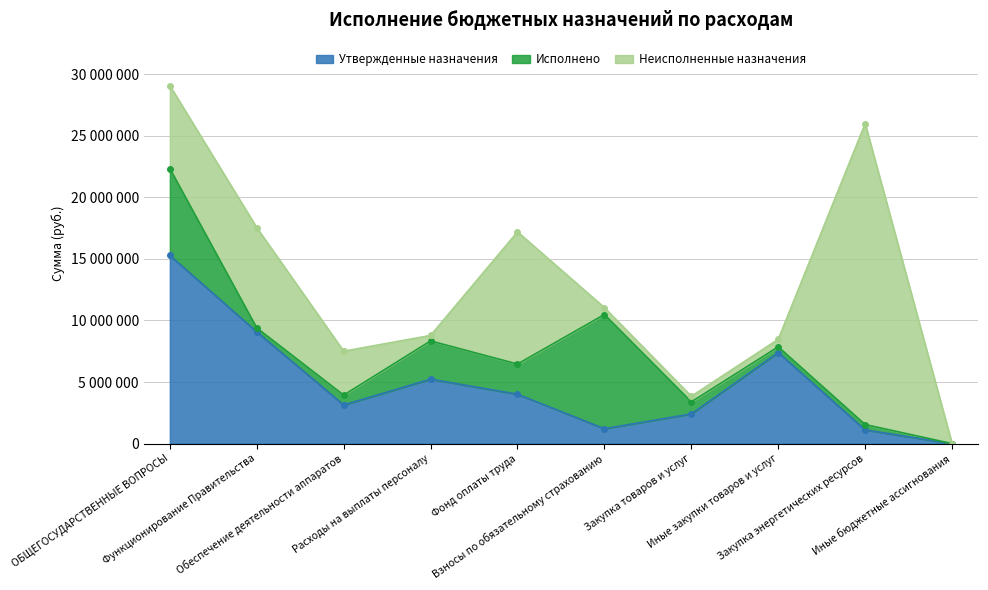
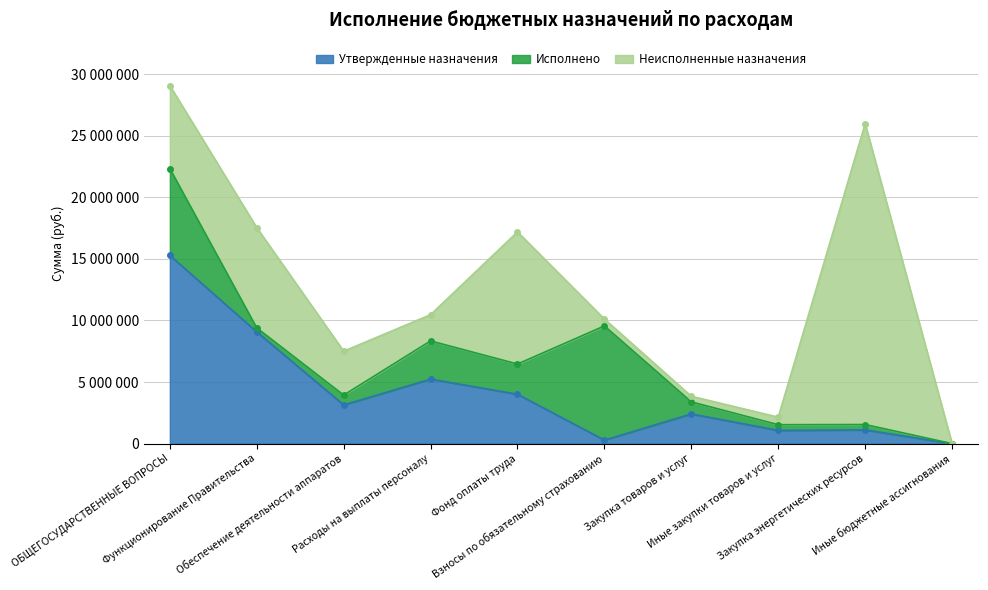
  {
    "Утвержденные назначения": {
      "ОБЩЕГОСУДАРСТВЕННЫЕ ВОПРОСЫ": 15300000,
      "Функционирование Правительства": 9100000,
      "Обеспечение деятельности аппаратов": 3100000,
      "Расходы на выплаты персоналу": 5200000,
      "Фонд оплаты труда": 4000000,
-     "Взносы по обязательному страхованию": 1200000,
+     "Взносы по обязательному страхованию": 300000,
      "Закупка товаров и услуг": 2400000,
-     "Иные закупки товаров и услуг": 7400000,
+     "Иные закупки товаров и услуг": 1100000,
      "Закупка энергетических ресурсов": 1100000
    },
    "Исполнено": {
      "ОБЩЕГОСУДАРСТВЕННЫЕ ВОПРОСЫ": 7100000,
      "Функционирование Правительства": 300000,
      "Обеспечение деятельности аппаратов": 800000,
      "Расходы на выплаты персоналу": 3100000,
      "Фонд оплаты труда": 2500000,
      "Взносы по обязательному страхованию": 9300000,
      "Закупка товаров и услуг": 1000000,
      "Иные закупки товаров и услуг": 500000,
      "Закупка энергетических ресурсов": 400000
    },
    "Неисполненные назначения": {
      "ОБЩЕГОСУДАРСТВЕННЫЕ ВОПРОСЫ": 6700000,
      "Функционирование Правительства": 8100000,
      "Обеспечение деятельности аппаратов": 3600000,
-     "Расходы на выплаты персоналу": 400000,
+     "Расходы на выплаты персоналу": 2100000,
      "Фонд оплаты труда": 10700000,
      "Взносы по обязательному страхованию": 600000,
      "Закупка товаров и услуг": 500000,
      "Иные закупки товаров и услуг": 600000,
      "Закупка энергетических ресурсов": 24400000
    }
  }
